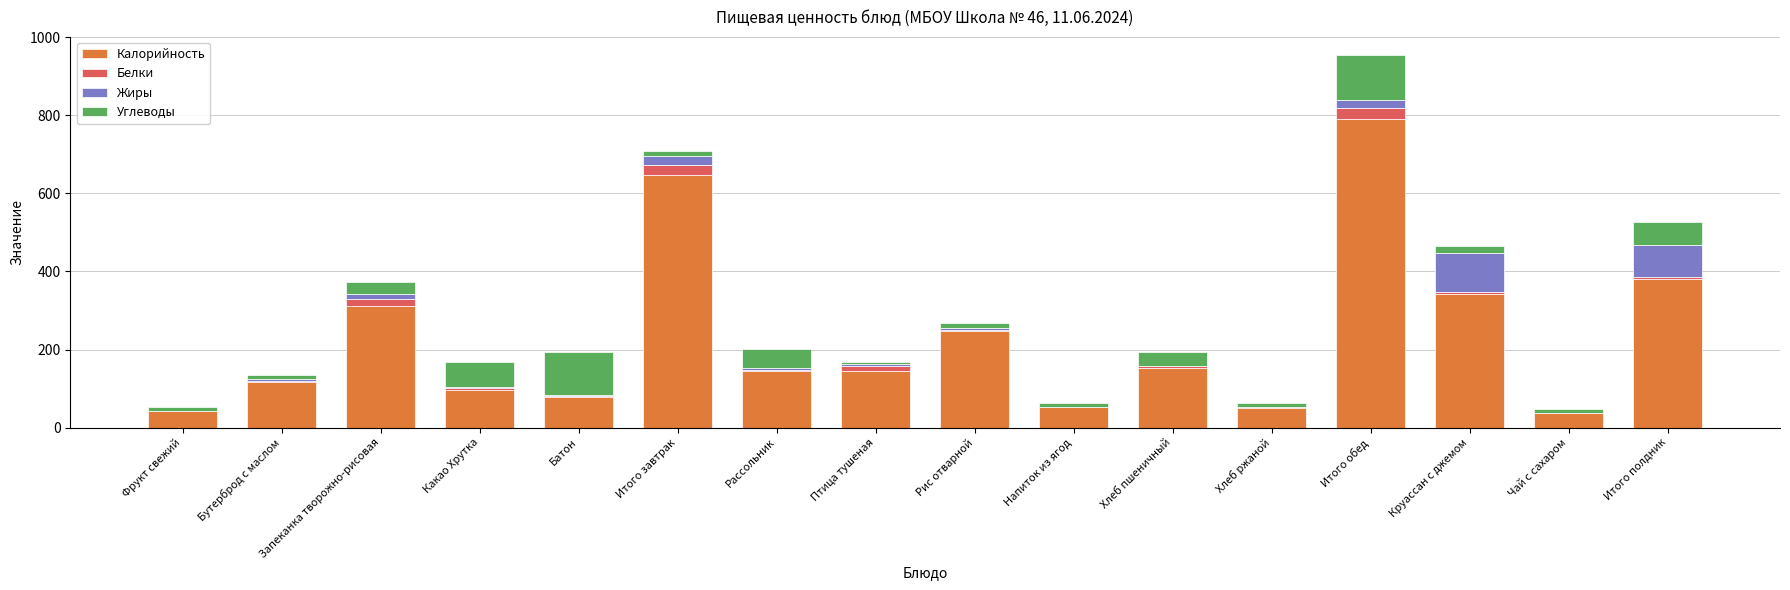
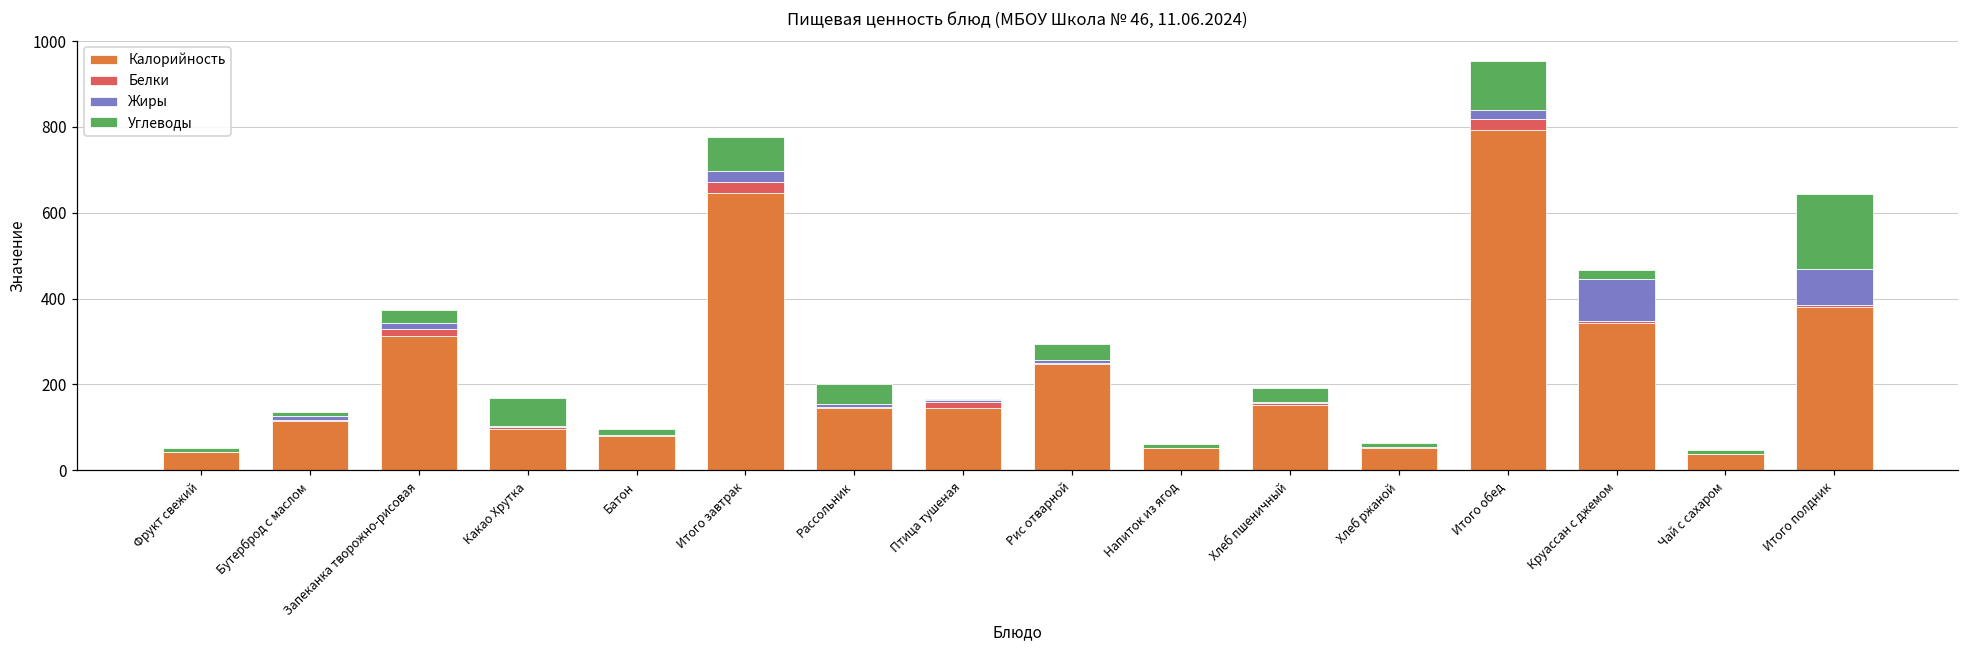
  {
    "Жиры": {
      "Фрукт свежий": 0,
      "Бутерброд с маслом": 10,
      "Запеканка творожно-рисовая": 10,
      "Итого завтрак": 20,
      "Рассольник": 10,
      "Хлеб ржаной": 0,
      "Итого обед": 20,
      "Круассан с джемом": 100,
      "Итого полдник": 80
    },
    "Углеводы": {
      "Фрукт свежий": 10,
      "Бутерброд с маслом": 10,
      "Запеканка творожно-рисовая": 30,
      "Какао Хрутка": 70,
-     "Батон": 110,
-     "Итого завтрак": 10,
+     "Батон": 20,
+     "Итого завтрак": 80,
      "Рассольник": 50,
-     "Рис отварной": 10,
+     "Рис отварной": 40,
      "Напиток из ягод": 10,
      "Хлеб пшеничный": 30,
      "Хлеб ржаной": 10,
      "Итого обед": 110,
      "Круассан с джемом": 20,
      "Чай с сахаром": 10,
-     "Итого полдник": 60
+     "Итого полдник": 180
    }
  }
